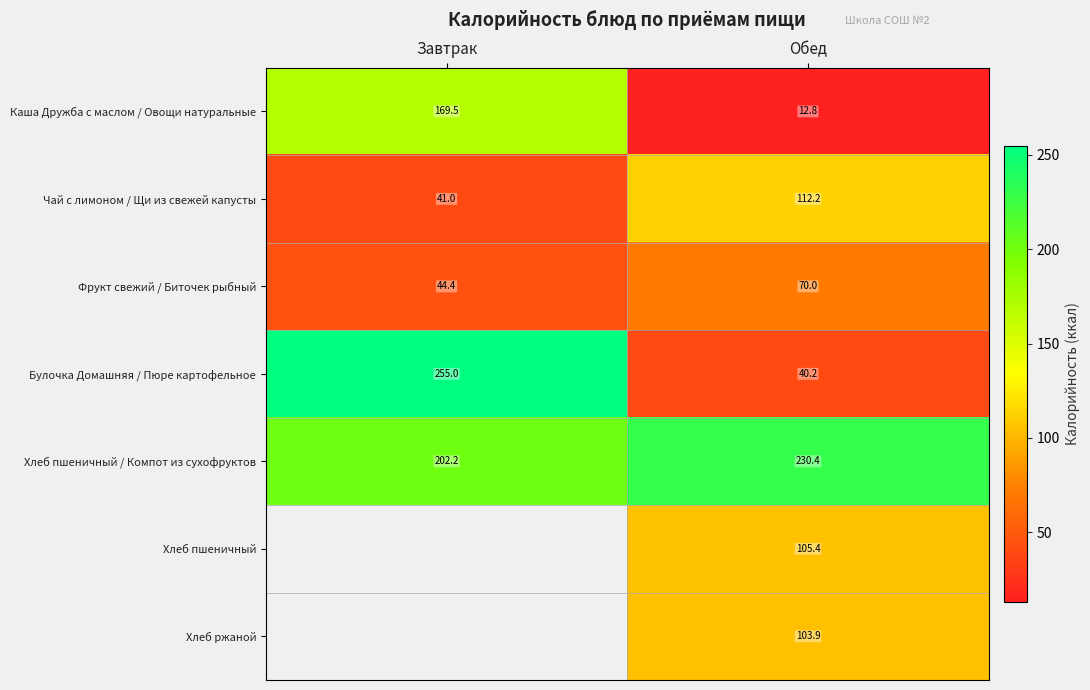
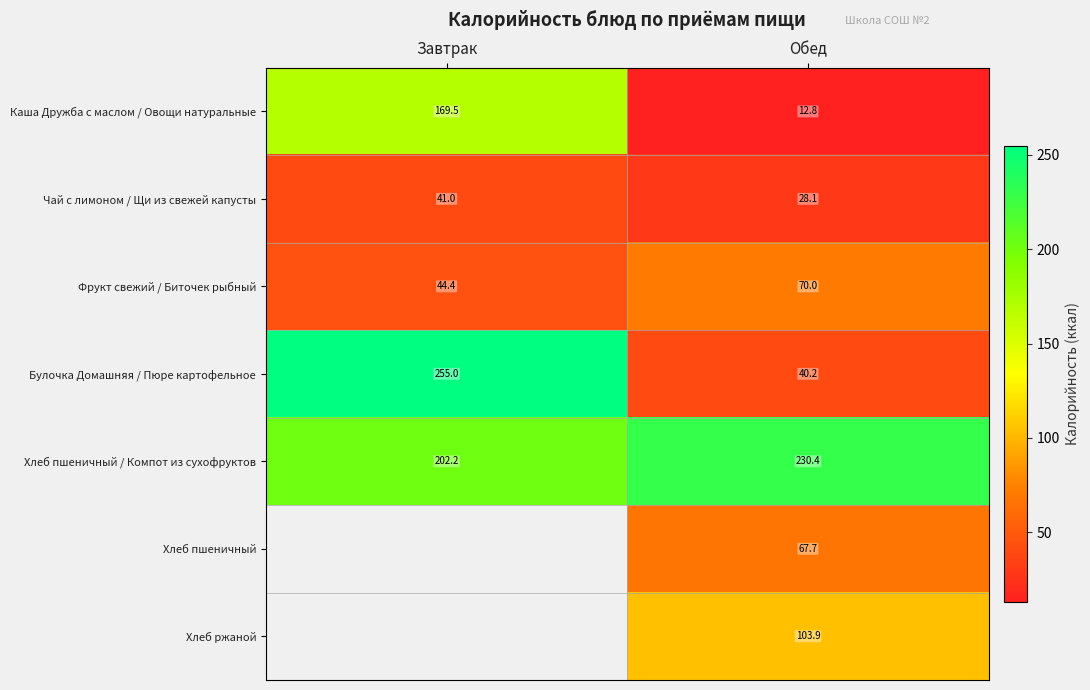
  {
    "Чай с лимоном / Щи из свежей капусты": {
-     "Обед": 112.2
+     "Обед": 28.1
    },
    "Хлеб пшеничный": {
-     "Обед": 105.4
+     "Обед": 67.7
    }
  }
